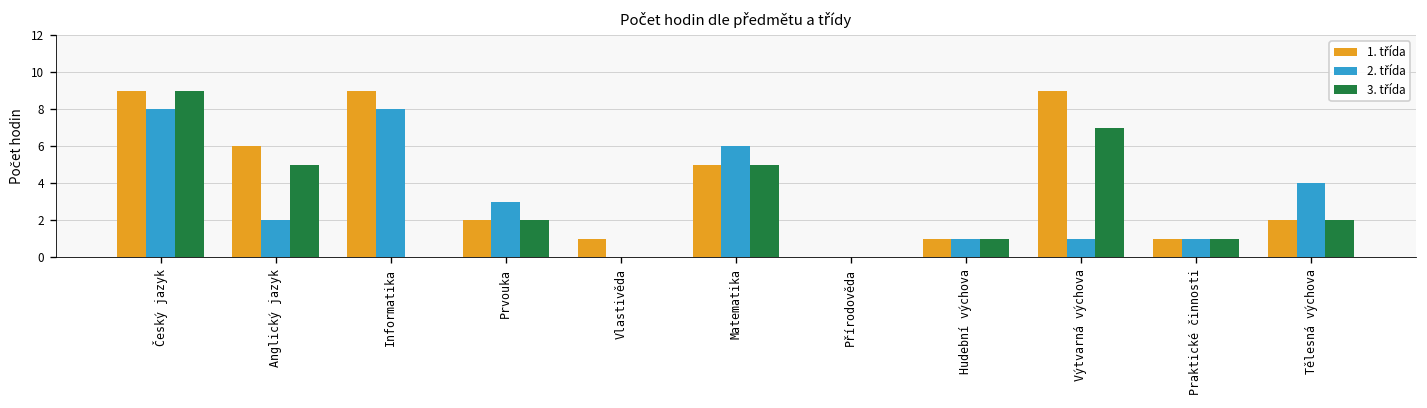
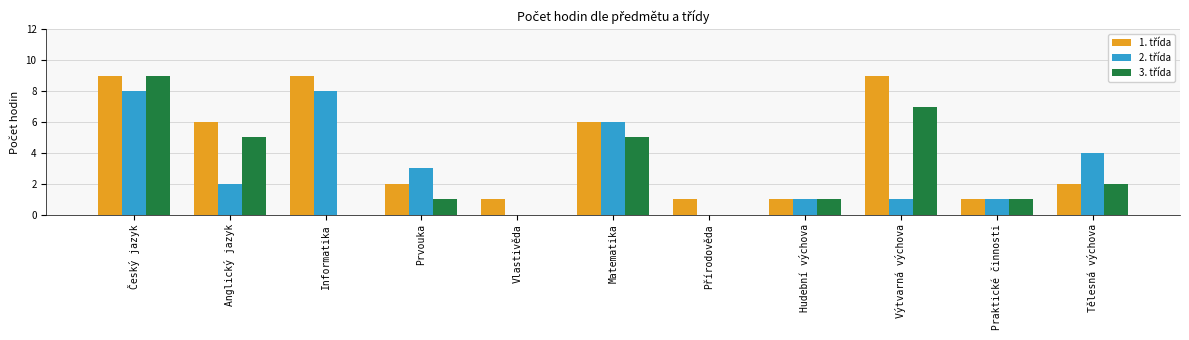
  {
    "1. třída": {
      "Český jazyk": 9,
      "Anglický jazyk": 6,
      "Informatika": 9,
      "Prvouka": 2,
      "Vlastivěda": 1,
-     "Matematika": 5,
-     "Přírodověda": 0,
+     "Matematika": 6,
+     "Přírodověda": 1,
      "Hudební výchova": 1,
      "Výtvarná výchova": 9,
      "Praktické činnosti": 1,
      "Tělesná výchova": 2
    },
    "2. třída": {
      "Český jazyk": 8,
      "Anglický jazyk": 2,
      "Informatika": 8,
      "Prvouka": 3,
      "Vlastivěda": 0,
      "Matematika": 6,
      "Přírodověda": 0,
      "Hudební výchova": 1,
      "Výtvarná výchova": 1,
      "Praktické činnosti": 1,
      "Tělesná výchova": 4
    },
    "3. třída": {
      "Český jazyk": 9,
      "Anglický jazyk": 5,
      "Informatika": 0,
-     "Prvouka": 2,
+     "Prvouka": 1,
      "Vlastivěda": 0,
      "Matematika": 5,
      "Přírodověda": 0,
      "Hudební výchova": 1,
      "Výtvarná výchova": 7,
      "Praktické činnosti": 1,
      "Tělesná výchova": 2
    }
  }
